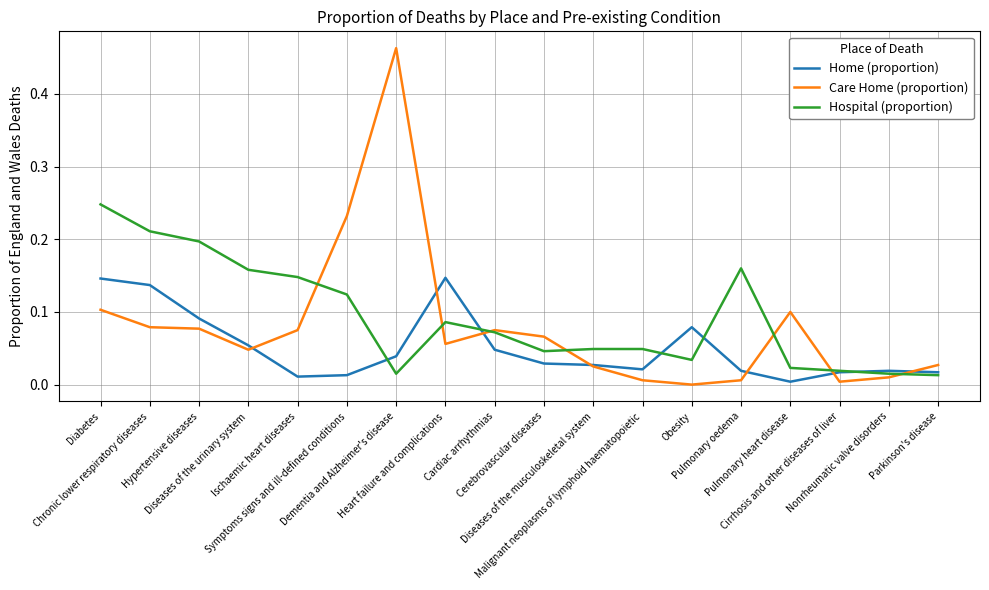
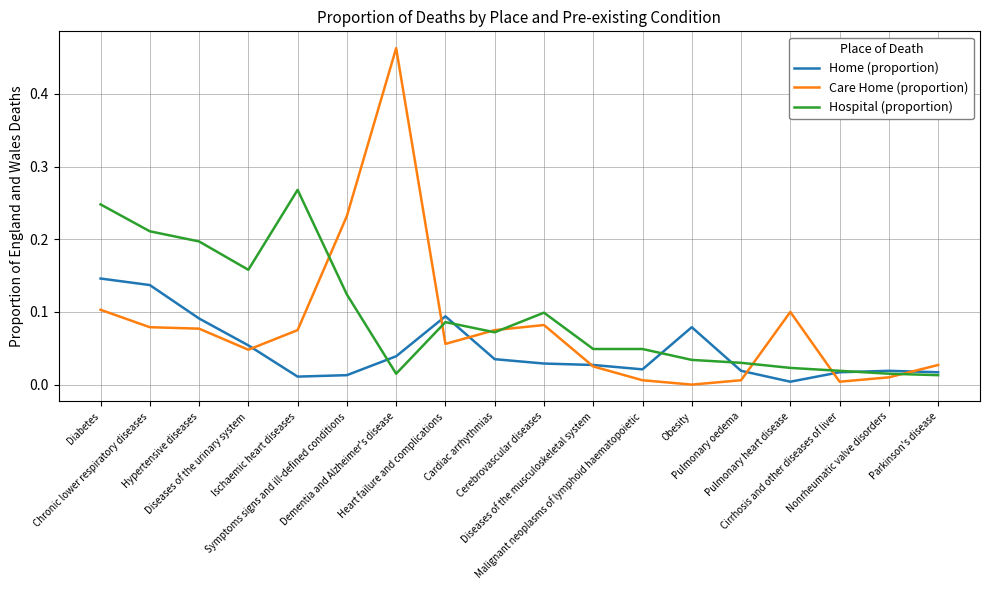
  {
    "Home (proportion)": {
      "Diabetes": 0.15,
      "Chronic lower respiratory diseases": 0.14,
      "Hypertensive diseases": 0.09,
      "Diseases of the urinary system": 0.05,
      "Ischaemic heart diseases": 0.01,
      "Symptoms signs and ill-defined conditions": 0.01,
      "Dementia and Alzheimer's disease": 0.04,
-     "Heart failure and complications": 0.15,
-     "Cardiac arrhythmias": 0.05,
+     "Heart failure and complications": 0.09,
+     "Cardiac arrhythmias": 0.04,
      "Cerebrovascular diseases": 0.03,
      "Malignant neoplasms of lymphoid haematopoietic": 0.02,
      "Obesity": 0.08,
      "Pulmonary oedema": 0.02,
      "Pulmonary heart disease": 0.00,
      "Nonrheumatic valve disorders": 0.02,
      "Parkinson's disease": 0.02
    },
    "Care Home (proportion)": {
      "Diabetes": 0.10,
      "Chronic lower respiratory diseases": 0.08,
      "Hypertensive diseases": 0.08,
      "Diseases of the urinary system": 0.05,
      "Ischaemic heart diseases": 0.08,
      "Symptoms signs and ill-defined conditions": 0.23,
      "Dementia and Alzheimer's disease": 0.46,
      "Heart failure and complications": 0.06,
-     "Cerebrovascular diseases": 0.07,
+     "Cerebrovascular diseases": 0.08,
      "Malignant neoplasms of lymphoid haematopoietic": 0.01,
      "Obesity": 0.00,
      "Pulmonary oedema": 0.01,
      "Pulmonary heart disease": 0.10,
      "Cirrhosis and other diseases of liver": 0.00,
      "Nonrheumatic valve disorders": 0.01,
      "Parkinson's disease": 0.03
    },
    "Hospital (proportion)": {
      "Diabetes": 0.25,
      "Chronic lower respiratory diseases": 0.21,
      "Hypertensive diseases": 0.20,
      "Diseases of the urinary system": 0.16,
-     "Ischaemic heart diseases": 0.15,
+     "Ischaemic heart diseases": 0.27,
      "Symptoms signs and ill-defined conditions": 0.12,
      "Dementia and Alzheimer's disease": 0.02,
      "Heart failure and complications": 0.09,
-     "Cerebrovascular diseases": 0.05,
+     "Cerebrovascular diseases": 0.10,
      "Diseases of the musculoskeletal system": 0.05,
      "Malignant neoplasms of lymphoid haematopoietic": 0.05,
      "Obesity": 0.03,
-     "Pulmonary oedema": 0.16,
+     "Pulmonary oedema": 0.03,
      "Pulmonary heart disease": 0.02,
      "Nonrheumatic valve disorders": 0.02,
      "Parkinson's disease": 0.01
    }
  }
